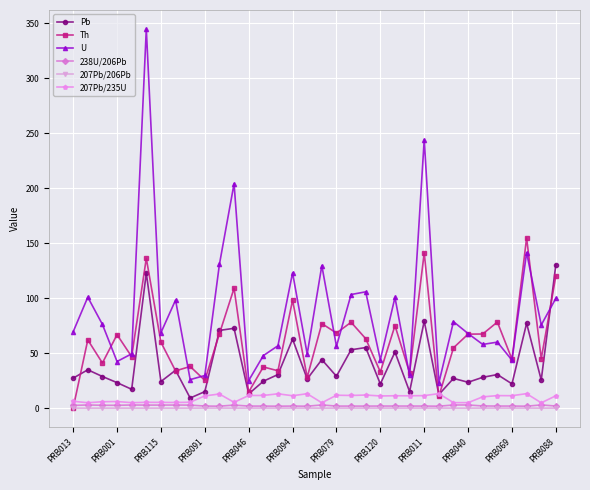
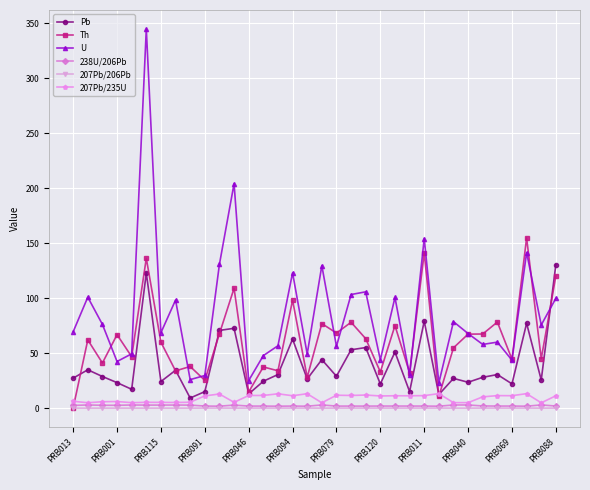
  {
    "Pb": {
      "PRB013": 27,
      "PRB001": 23,
      "PRB115": 24,
      "PRB091": 15,
      "PRB094": 63,
      "PRB079": 29,
      "PRB120": 22,
      "PRB011": 79,
      "PRB040": 24,
      "PRB069": 22,
      "PRB088": 131
    },
    "Th": {
      "PRB001": 67,
      "PRB115": 60,
      "PRB091": 25,
      "PRB094": 98,
      "PRB079": 68,
      "PRB120": 33,
      "PRB011": 141,
      "PRB088": 120
    },
    "U": {
      "PRB013": 70,
      "PRB001": 43,
      "PRB115": 69,
      "PRB091": 30,
      "PRB046": 25,
      "PRB094": 123,
      "PRB079": 56,
      "PRB120": 44,
-     "PRB011": 244,
+     "PRB011": 154,
      "PRB088": 100
    }
  }
